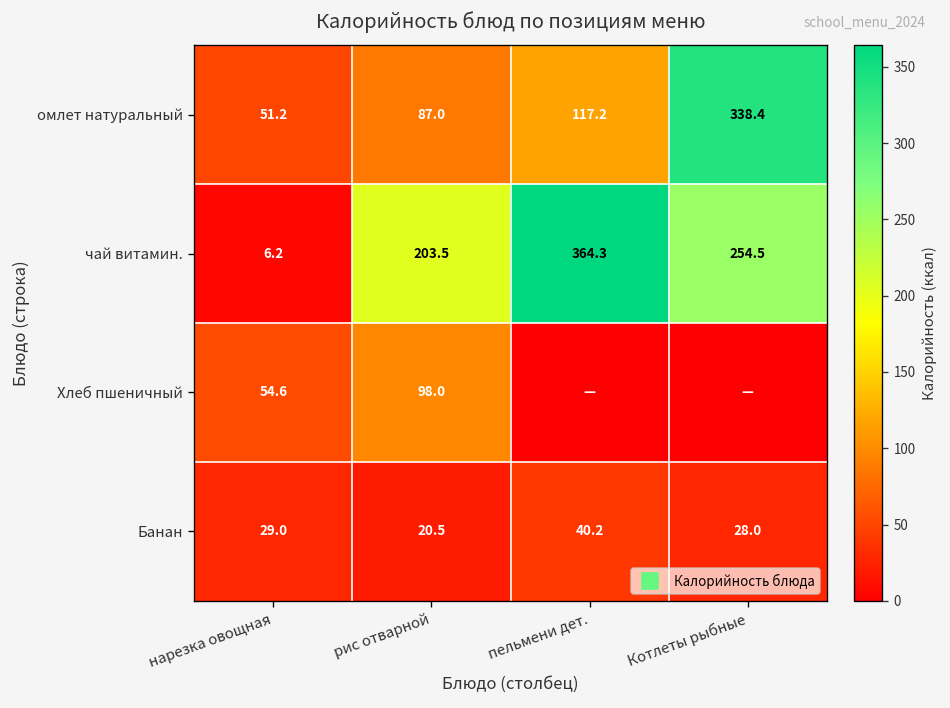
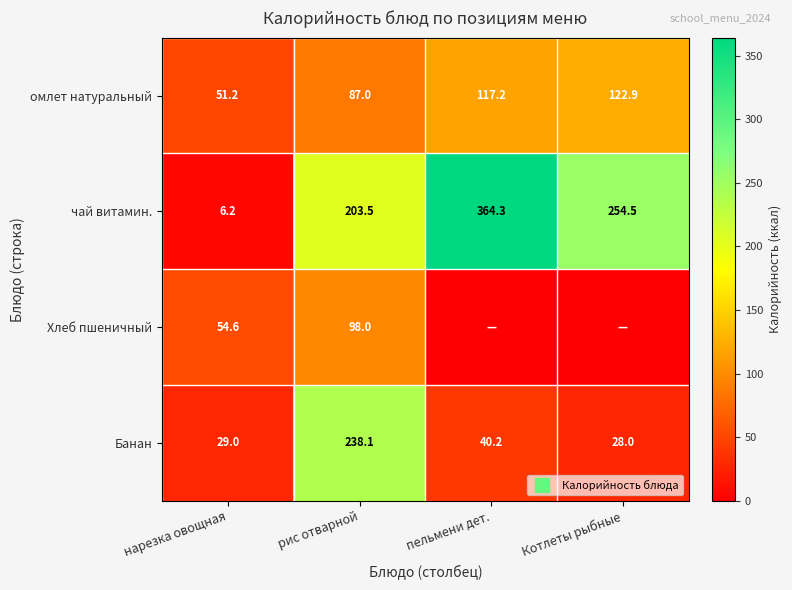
  {
    "омлет натуральный": {
      "нарезка овощная": 51.2,
      "рис отварной": 87.0,
      "пельмени дет.": 117.2,
-     "Котлеты рыбные": 338.4
+     "Котлеты рыбные": 122.9
    },
    "чай витамин.": {
      "нарезка овощная": 6.2,
      "рис отварной": 203.5,
      "пельмени дет.": 364.3,
      "Котлеты рыбные": 254.5
    },
    "Хлеб пшеничный": {
      "нарезка овощная": 54.6,
      "рис отварной": 98.0
    },
    "Банан": {
      "нарезка овощная": 29.0,
-     "рис отварной": 20.5,
+     "рис отварной": 238.1,
      "пельмени дет.": 40.2,
      "Котлеты рыбные": 28.0
    }
  }
